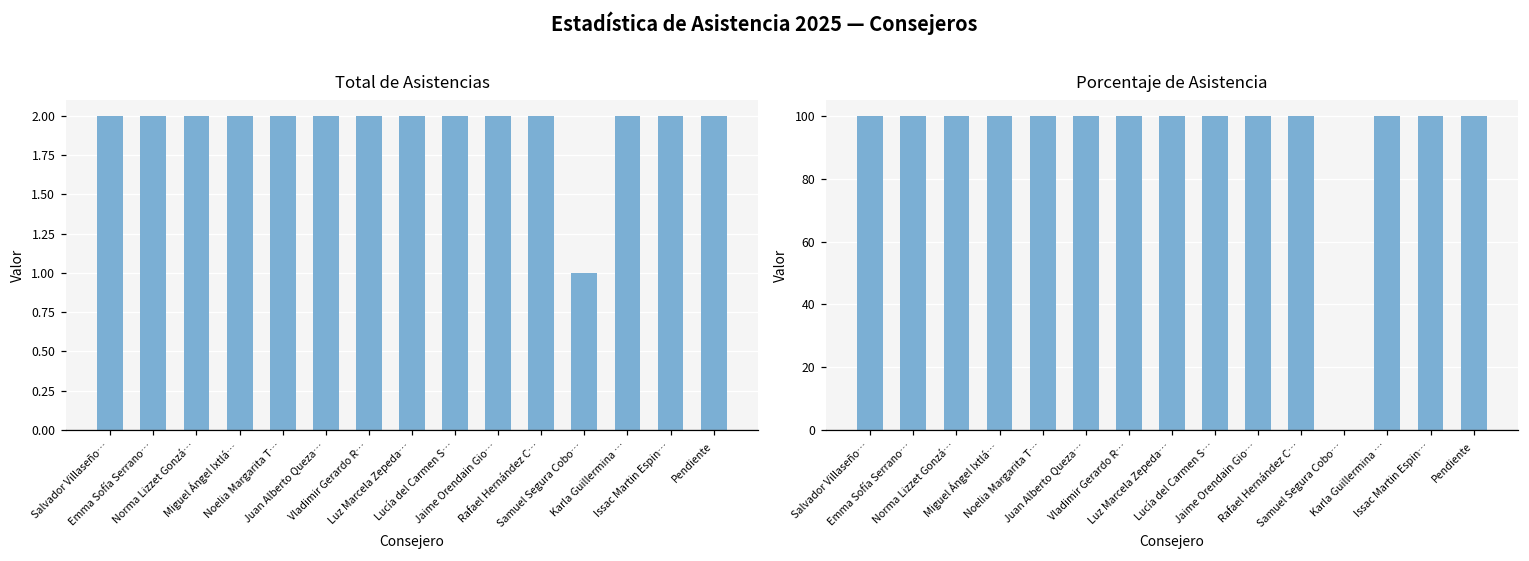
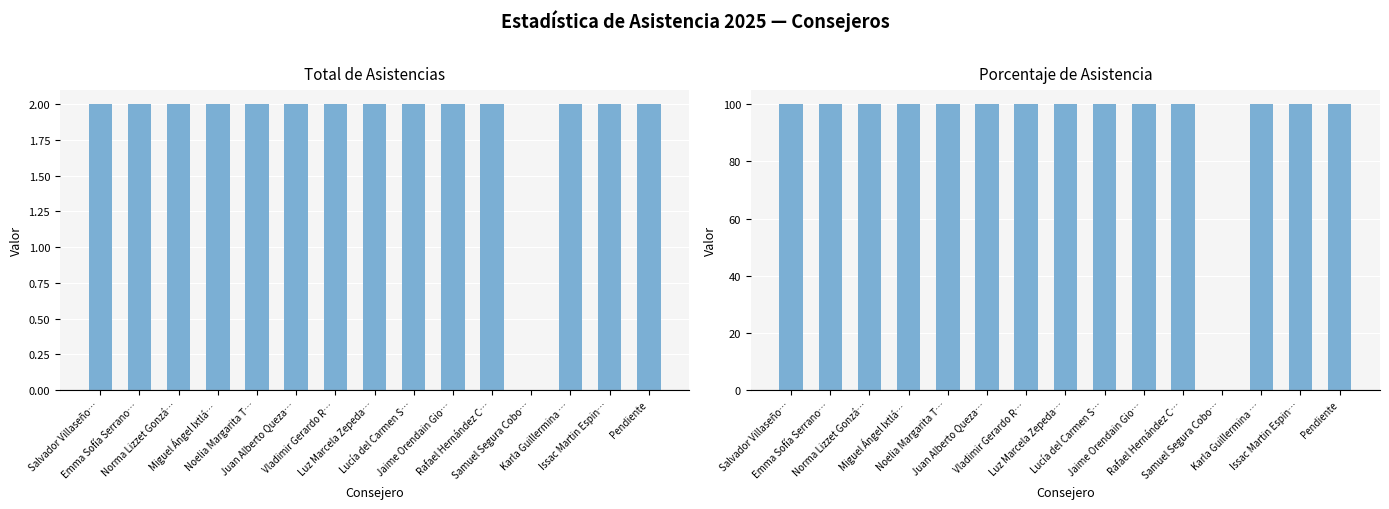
  {
    "Total de Asistencias": {
      "Salvador Villaseño…": 2,
      "Emma Sofía Serrano…": 2,
      "Norma Lizzet Gonzá…": 2,
      "Miguel Ángel Ixtlá…": 2,
      "Noelia Margarita T…": 2,
      "Juan Alberto Queza…": 2,
      "Vladimir Gerardo R…": 2,
      "Luz Marcela Zepeda…": 2,
      "Lucía del Carmen S…": 2,
      "Jaime Orendain Gio…": 2,
      "Rafael Hernández C…": 2,
-     "Samuel Segura Cobo…": 1,
+     "Samuel Segura Cobo…": 0,
      "Karla Guillermina …": 2,
      "Issac Martin Espin…": 2,
      "Pendiente": 2
    },
    "Porcentaje de Asistencia": {
      "Salvador Villaseño…": 100,
      "Emma Sofía Serrano…": 100,
      "Norma Lizzet Gonzá…": 100,
      "Miguel Ángel Ixtlá…": 100,
      "Noelia Margarita T…": 100,
      "Juan Alberto Queza…": 100,
      "Vladimir Gerardo R…": 100,
      "Luz Marcela Zepeda…": 100,
      "Lucía del Carmen S…": 100,
      "Jaime Orendain Gio…": 100,
      "Rafael Hernández C…": 100,
      "Samuel Segura Cobo…": 0,
      "Karla Guillermina …": 100,
      "Issac Martin Espin…": 100,
      "Pendiente": 100
    }
  }
